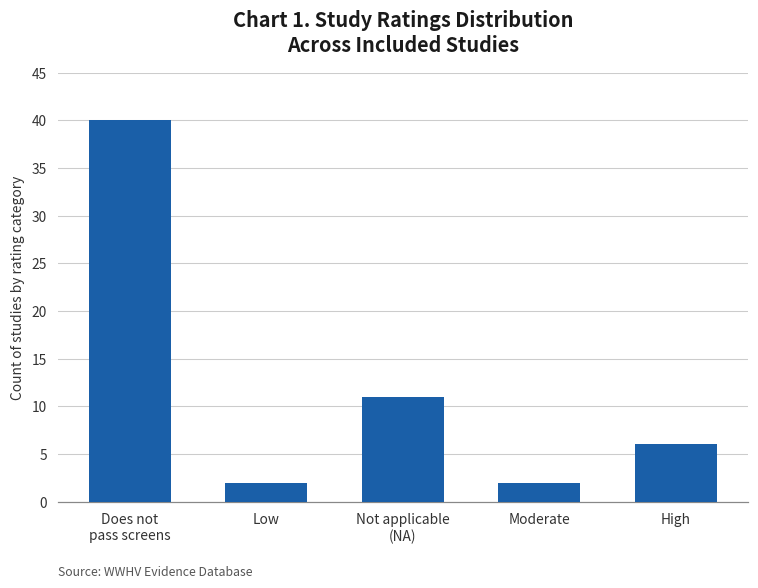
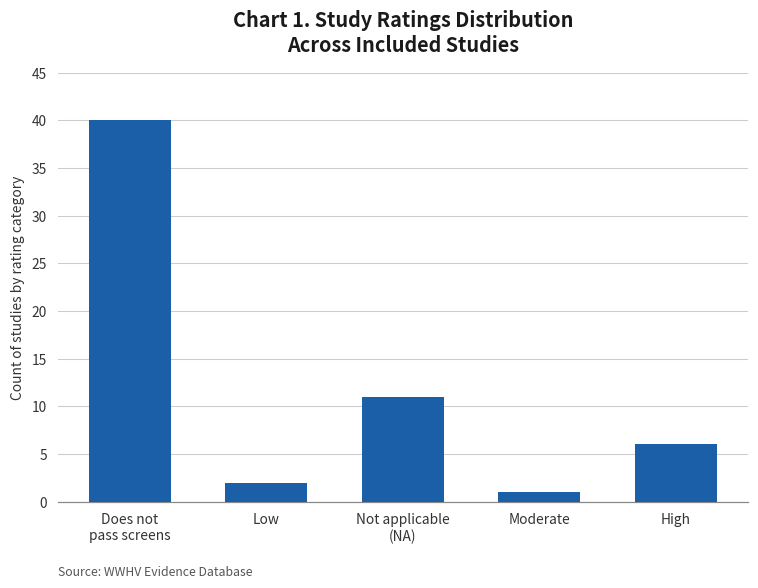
  {
    "Does not pass screens": 40,
    "Low": 2,
    "Not applicable (NA)": 11,
-   "Moderate": 2,
+   "Moderate": 1,
    "High": 6
  }
